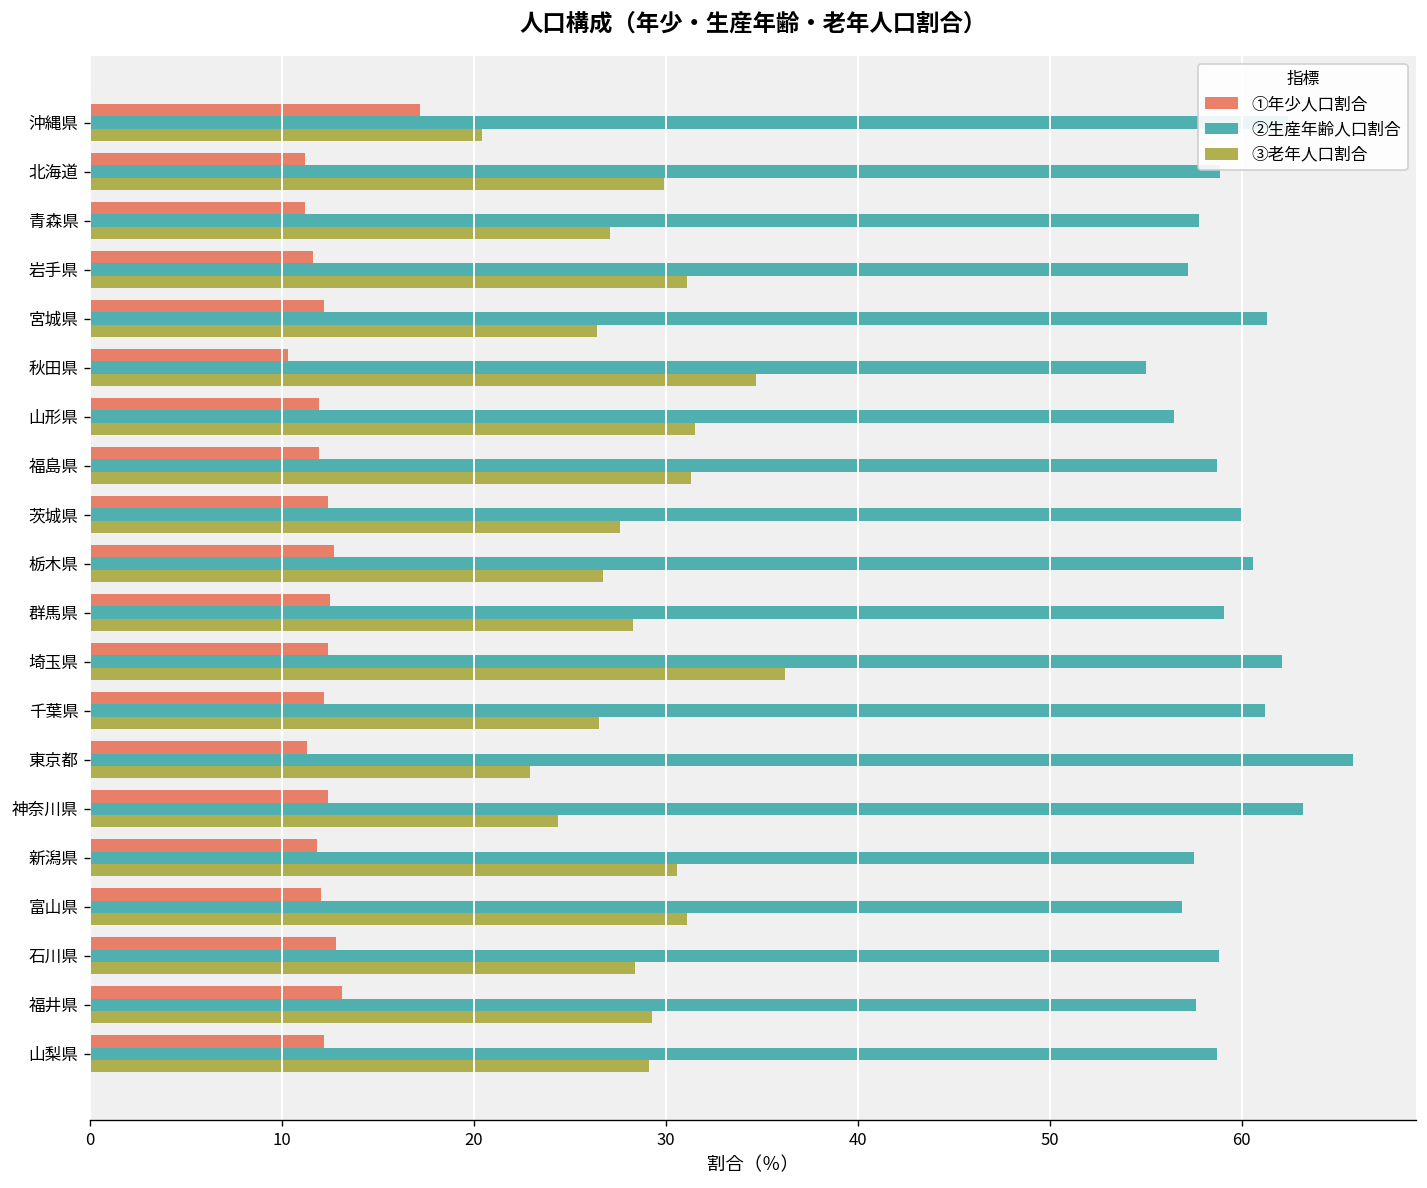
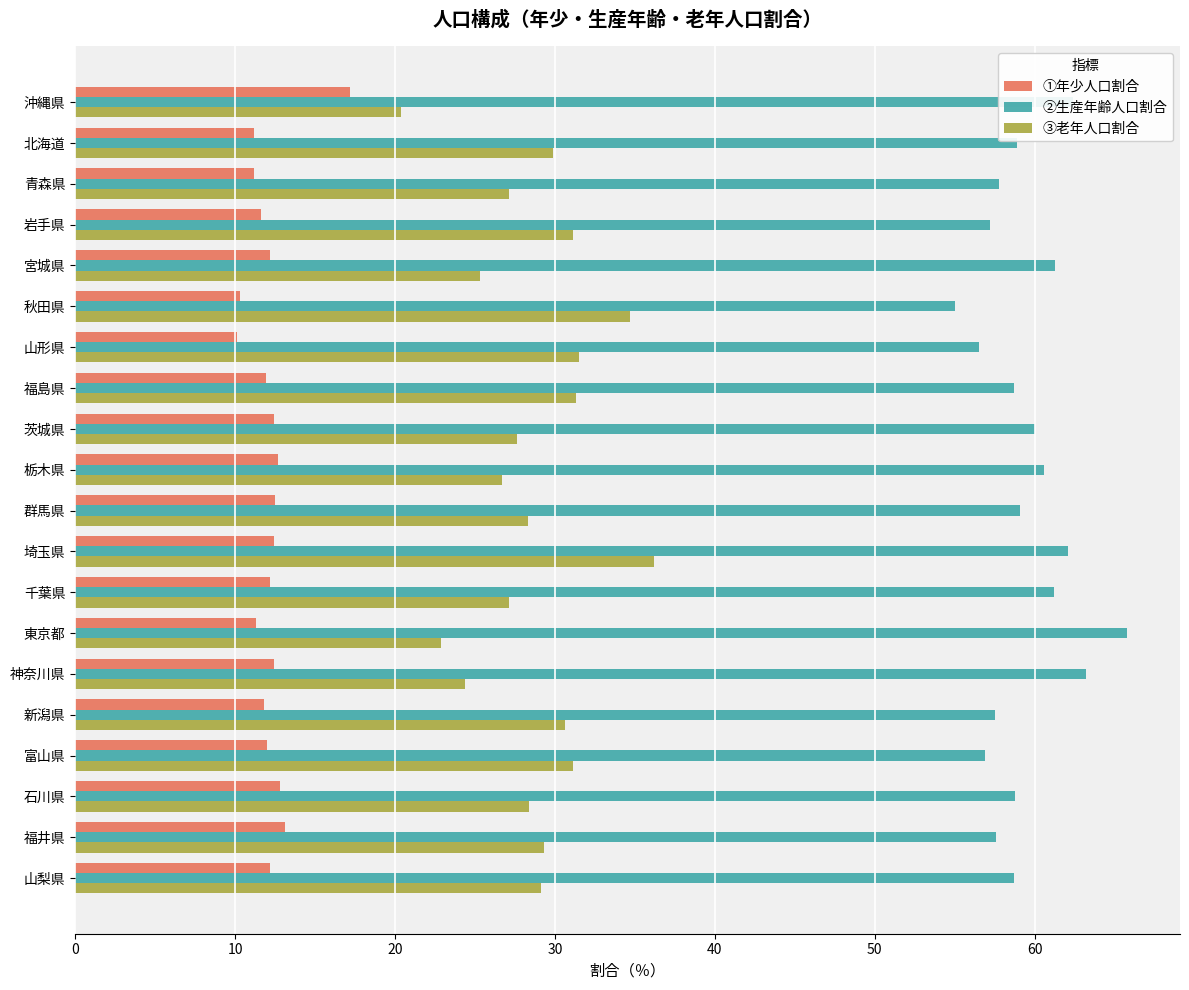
  {
    "①年少人口割合": {
      "沖縄県": 17.2,
      "北海道": 11.2,
      "青森県": 11.2,
      "岩手県": 11.6,
      "宮城県": 12.2,
      "秋田県": 10.3,
-     "山形県": 11.9,
+     "山形県": 10.1,
      "福島県": 11.9,
      "茨城県": 12.4,
      "栃木県": 12.7,
      "群馬県": 12.5,
      "埼玉県": 12.4,
      "千葉県": 12.2,
      "東京都": 11.3,
      "神奈川県": 12.4,
      "新潟県": 11.8,
      "富山県": 12.0,
      "石川県": 12.8,
      "福井県": 13.1,
      "山梨県": 12.2
    },
    "②生産年齢人口割合": {
      "北海道": 58.9,
      "青森県": 57.8,
      "岩手県": 57.2,
      "宮城県": 61.3,
      "秋田県": 55.0,
      "山形県": 56.5,
      "福島県": 58.7,
      "茨城県": 60.0,
      "栃木県": 60.6,
      "群馬県": 59.1,
      "埼玉県": 62.1,
      "千葉県": 61.2,
      "東京都": 65.8,
      "神奈川県": 63.2,
      "新潟県": 57.5,
      "富山県": 56.9,
      "石川県": 58.8,
      "福井県": 57.6,
      "山梨県": 58.7
    },
    "③老年人口割合": {
      "沖縄県": 20.4,
      "北海道": 29.9,
      "青森県": 27.1,
      "岩手県": 31.1,
-     "宮城県": 26.4,
+     "宮城県": 25.3,
      "秋田県": 34.7,
      "山形県": 31.5,
      "福島県": 31.3,
      "茨城県": 27.6,
      "栃木県": 26.7,
      "群馬県": 28.3,
      "埼玉県": 36.2,
-     "千葉県": 26.5,
+     "千葉県": 27.1,
      "東京都": 22.9,
      "神奈川県": 24.4,
      "新潟県": 30.6,
      "富山県": 31.1,
      "石川県": 28.4,
      "福井県": 29.3,
      "山梨県": 29.1
    }
  }
